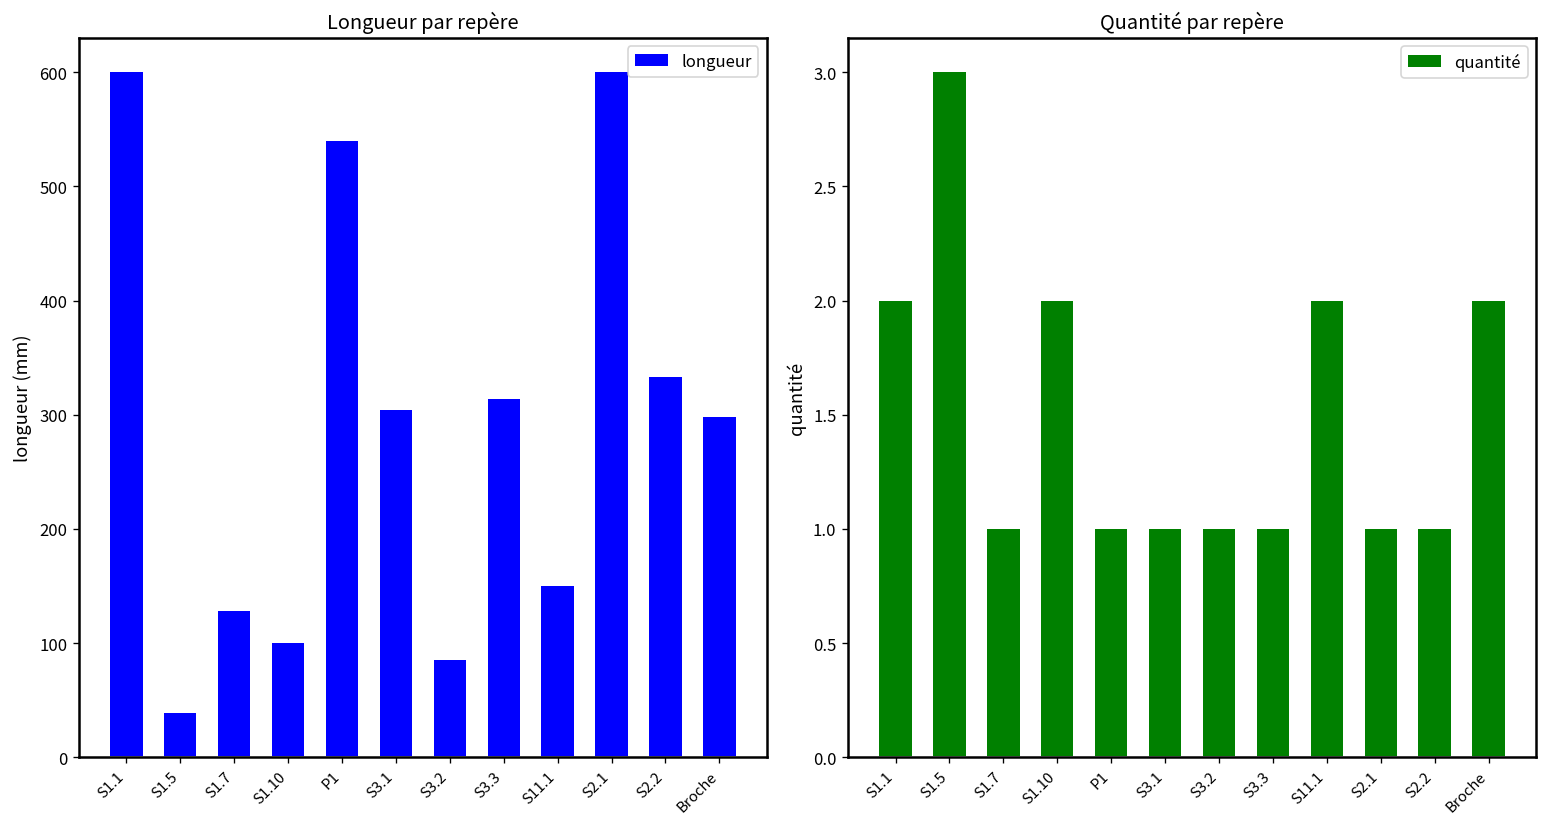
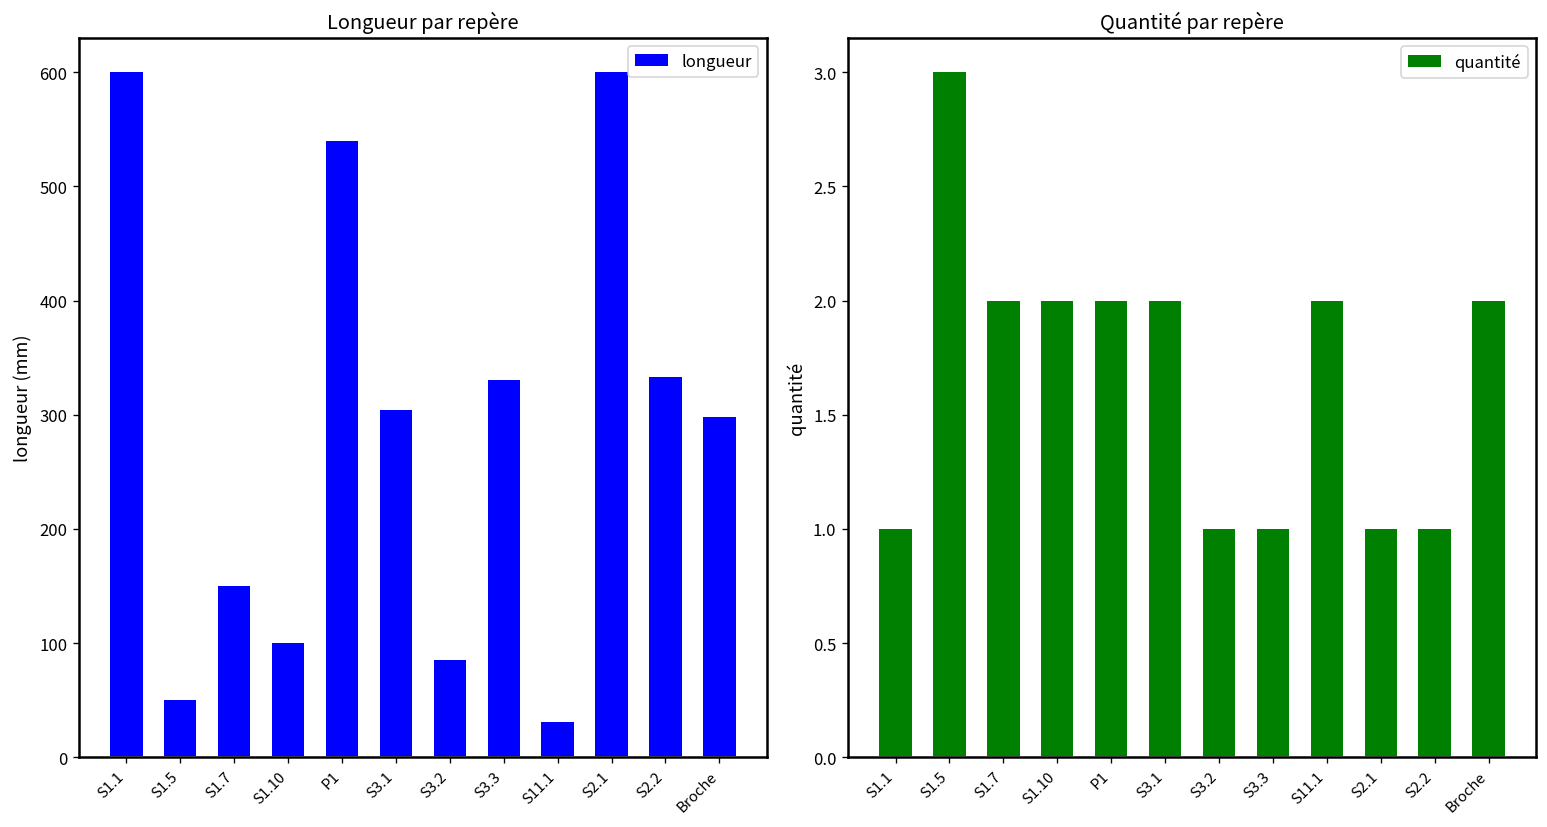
  {
    "Longueur par repère": {
      "S1.1": 600,
-     "S1.5": 40,
-     "S1.7": 130,
+     "S1.5": 50,
+     "S1.7": 150,
      "S1.10": 100,
      "P1": 540,
      "S3.1": 300,
      "S3.2": 90,
-     "S3.3": 310,
-     "S11.1": 150,
+     "S3.3": 330,
+     "S11.1": 30,
      "S2.1": 600,
      "S2.2": 330,
      "Broche": 300
    },
    "Quantité par repère": {
-     "S1.1": 2,
+     "S1.1": 1,
      "S1.5": 3,
-     "S1.7": 1,
+     "S1.7": 2,
      "S1.10": 2,
-     "P1": 1,
-     "S3.1": 1,
+     "P1": 2,
+     "S3.1": 2,
      "S3.2": 1,
      "S3.3": 1,
      "S11.1": 2,
      "S2.1": 1,
      "S2.2": 1,
      "Broche": 2
    }
  }
